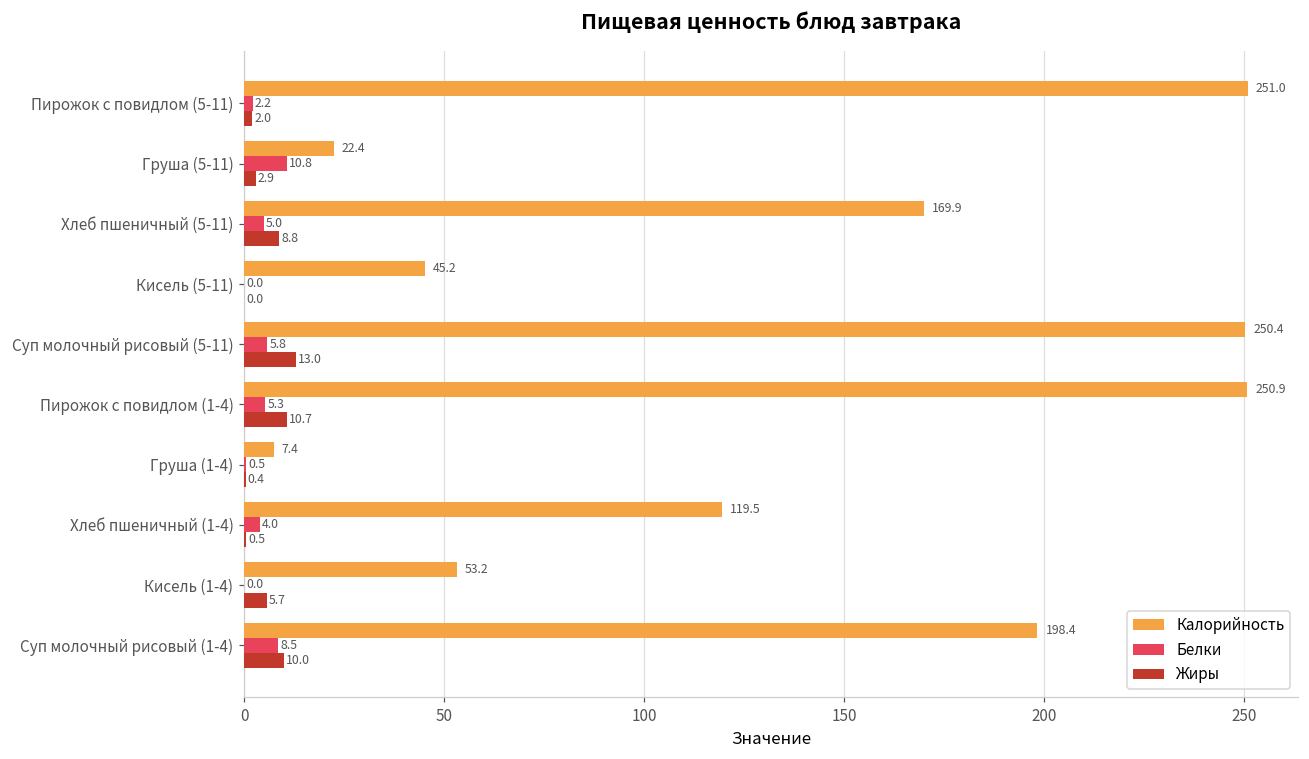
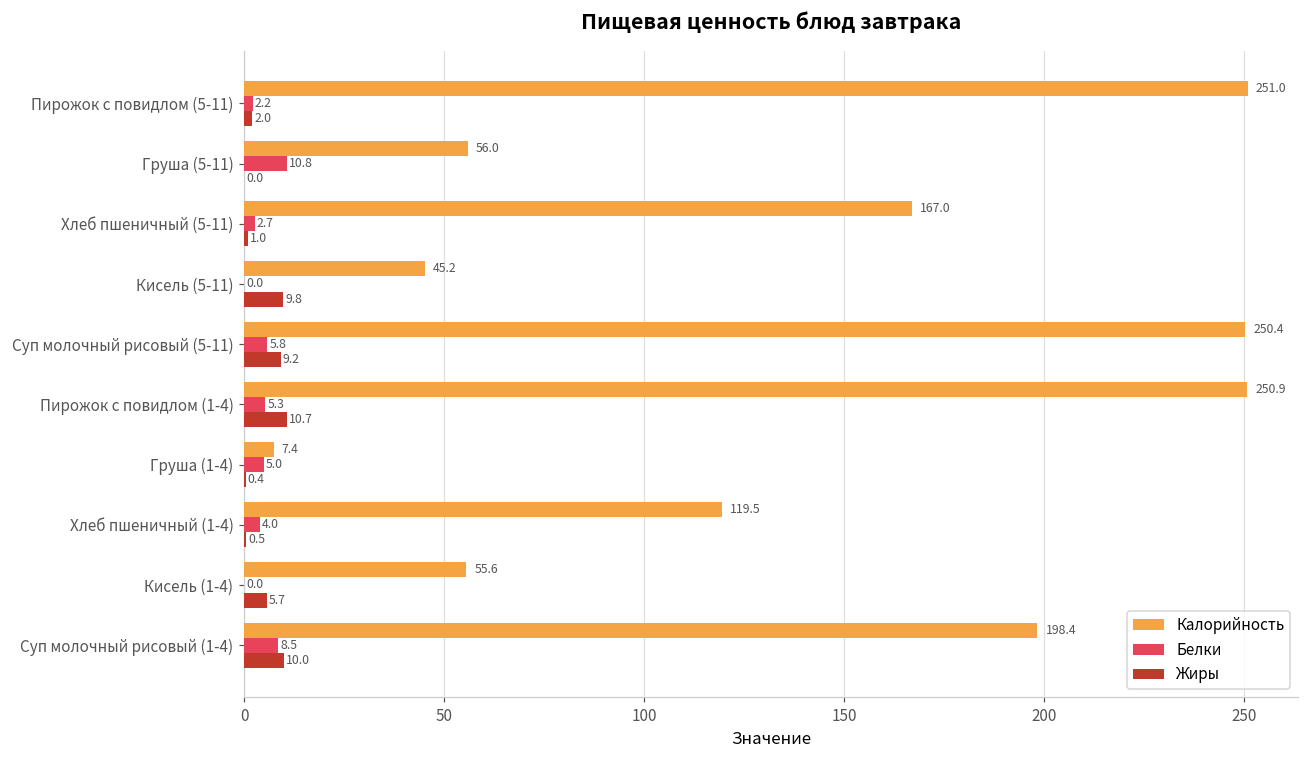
  {
    "Калорийность": {
      "Пирожок с повидлом (5-11)": 251.0,
-     "Груша (5-11)": 22.4,
-     "Хлеб пшеничный (5-11)": 169.9,
+     "Груша (5-11)": 56.0,
+     "Хлеб пшеничный (5-11)": 167.0,
      "Кисель (5-11)": 45.2,
      "Суп молочный рисовый (5-11)": 250.4,
      "Пирожок с повидлом (1-4)": 250.9,
      "Груша (1-4)": 7.4,
      "Хлеб пшеничный (1-4)": 119.5,
-     "Кисель (1-4)": 53.2,
+     "Кисель (1-4)": 55.6,
      "Суп молочный рисовый (1-4)": 198.4
    },
    "Белки": {
      "Пирожок с повидлом (5-11)": 2.2,
      "Груша (5-11)": 10.8,
-     "Хлеб пшеничный (5-11)": 5.0,
+     "Хлеб пшеничный (5-11)": 2.7,
      "Кисель (5-11)": 0.0,
      "Суп молочный рисовый (5-11)": 5.8,
      "Пирожок с повидлом (1-4)": 5.3,
-     "Груша (1-4)": 0.5,
+     "Груша (1-4)": 5.0,
      "Хлеб пшеничный (1-4)": 4.0,
      "Кисель (1-4)": 0.0,
      "Суп молочный рисовый (1-4)": 8.5
    },
    "Жиры": {
      "Пирожок с повидлом (5-11)": 2.0,
-     "Груша (5-11)": 2.9,
-     "Хлеб пшеничный (5-11)": 8.8,
-     "Кисель (5-11)": 0.0,
-     "Суп молочный рисовый (5-11)": 13.0,
+     "Груша (5-11)": 0.0,
+     "Хлеб пшеничный (5-11)": 1.0,
+     "Кисель (5-11)": 9.8,
+     "Суп молочный рисовый (5-11)": 9.2,
      "Пирожок с повидлом (1-4)": 10.7,
      "Груша (1-4)": 0.4,
      "Хлеб пшеничный (1-4)": 0.5,
      "Кисель (1-4)": 5.7,
      "Суп молочный рисовый (1-4)": 10.0
    }
  }
